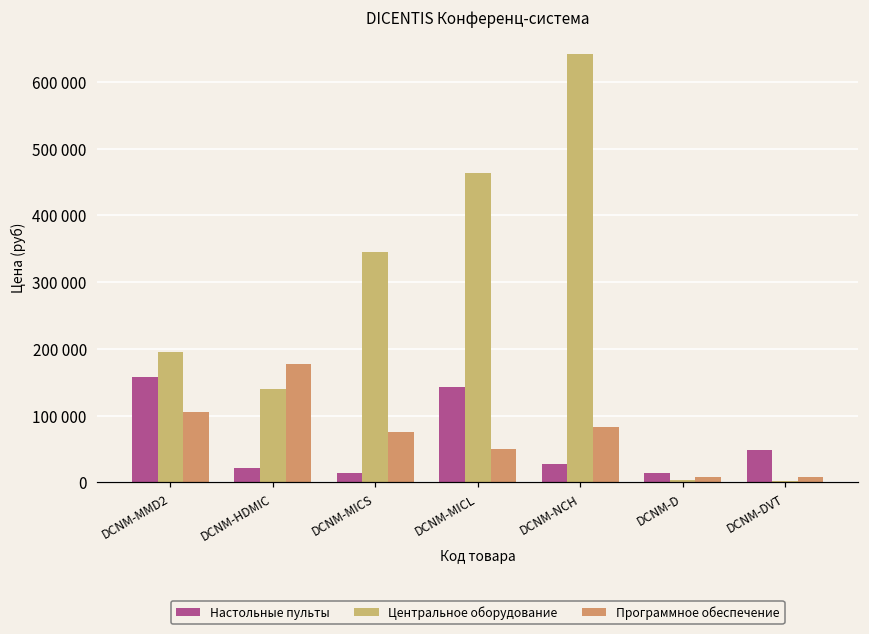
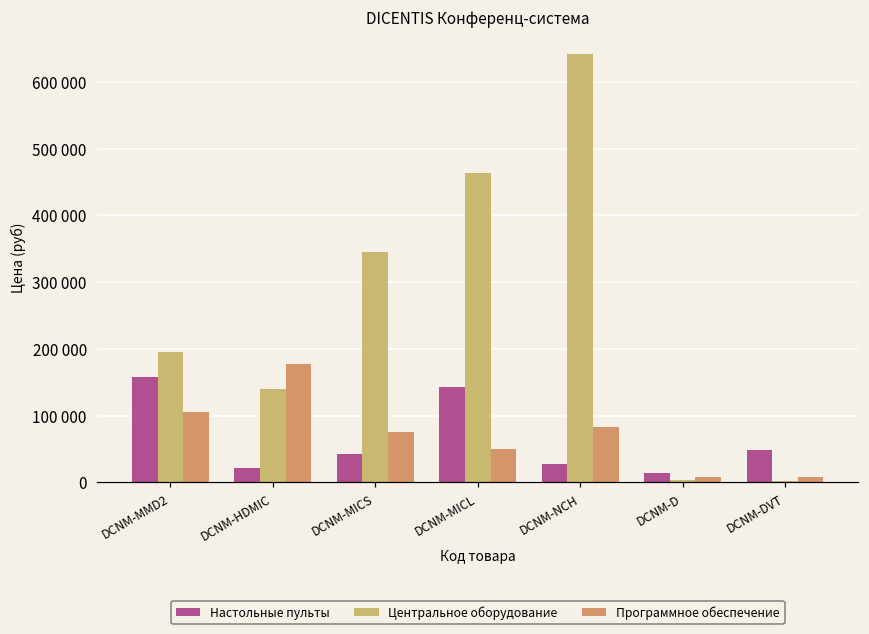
  {
    "Настольные пульты": {
      "DCNM-MMD2": 160000,
      "DCNM-HDMIC": 20000,
-     "DCNM-MICS": 10000,
+     "DCNM-MICS": 40000,
      "DCNM-MICL": 140000,
      "DCNM-NCH": 30000,
      "DCNM-D": 10000,
      "DCNM-DVT": 50000
    }
  }
